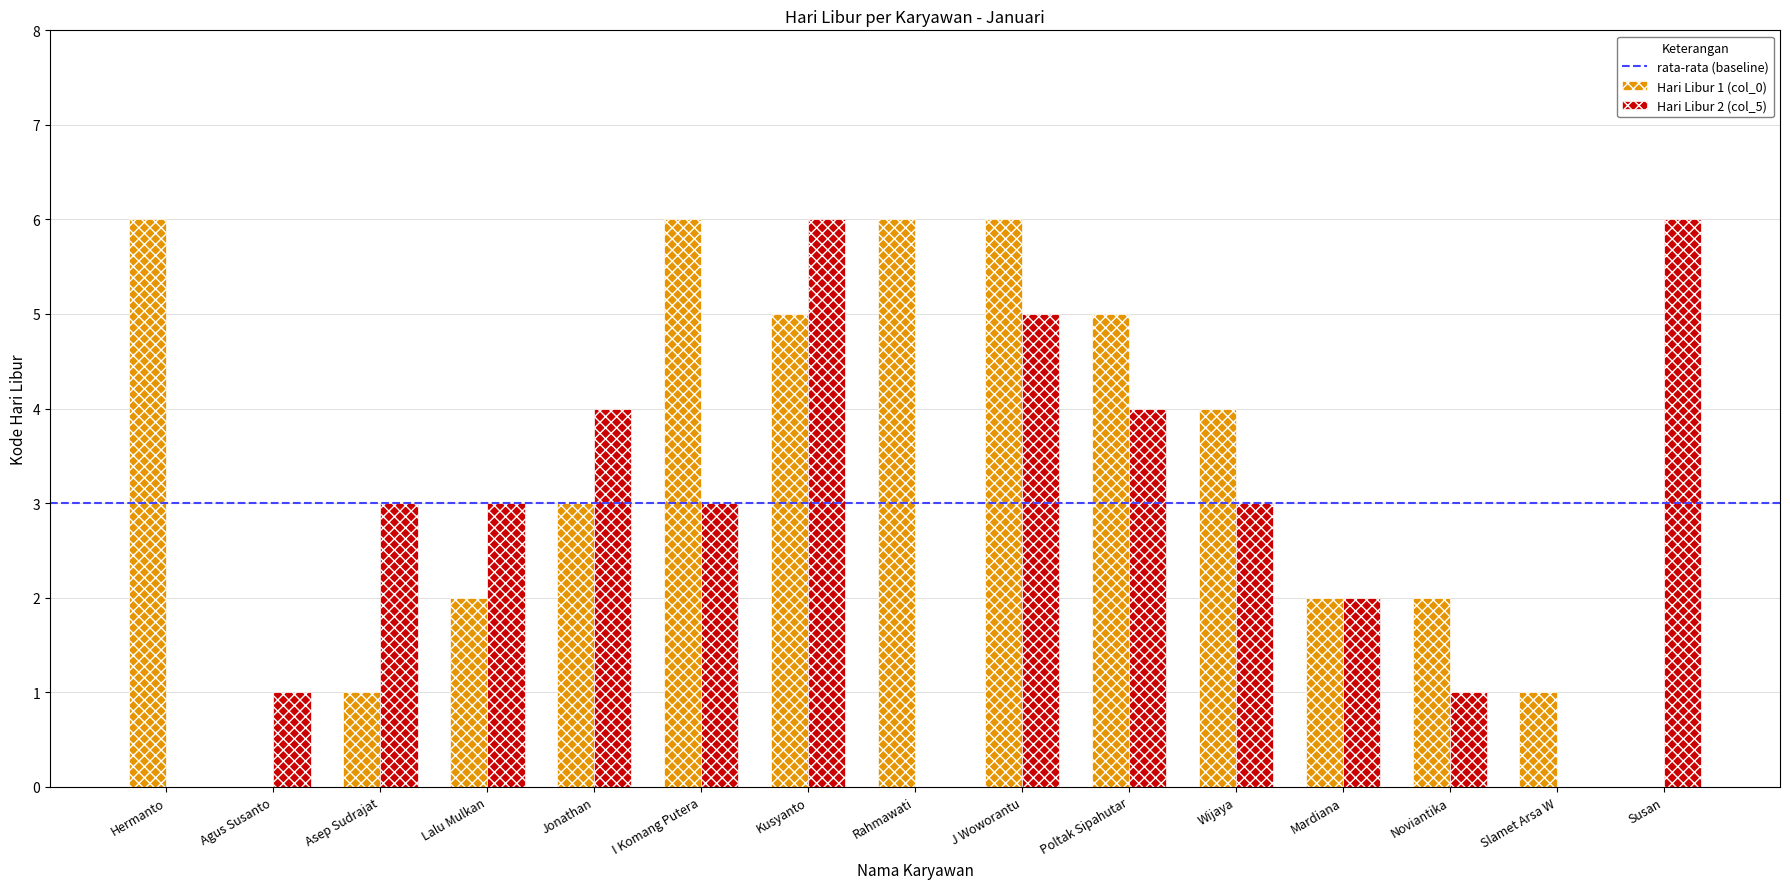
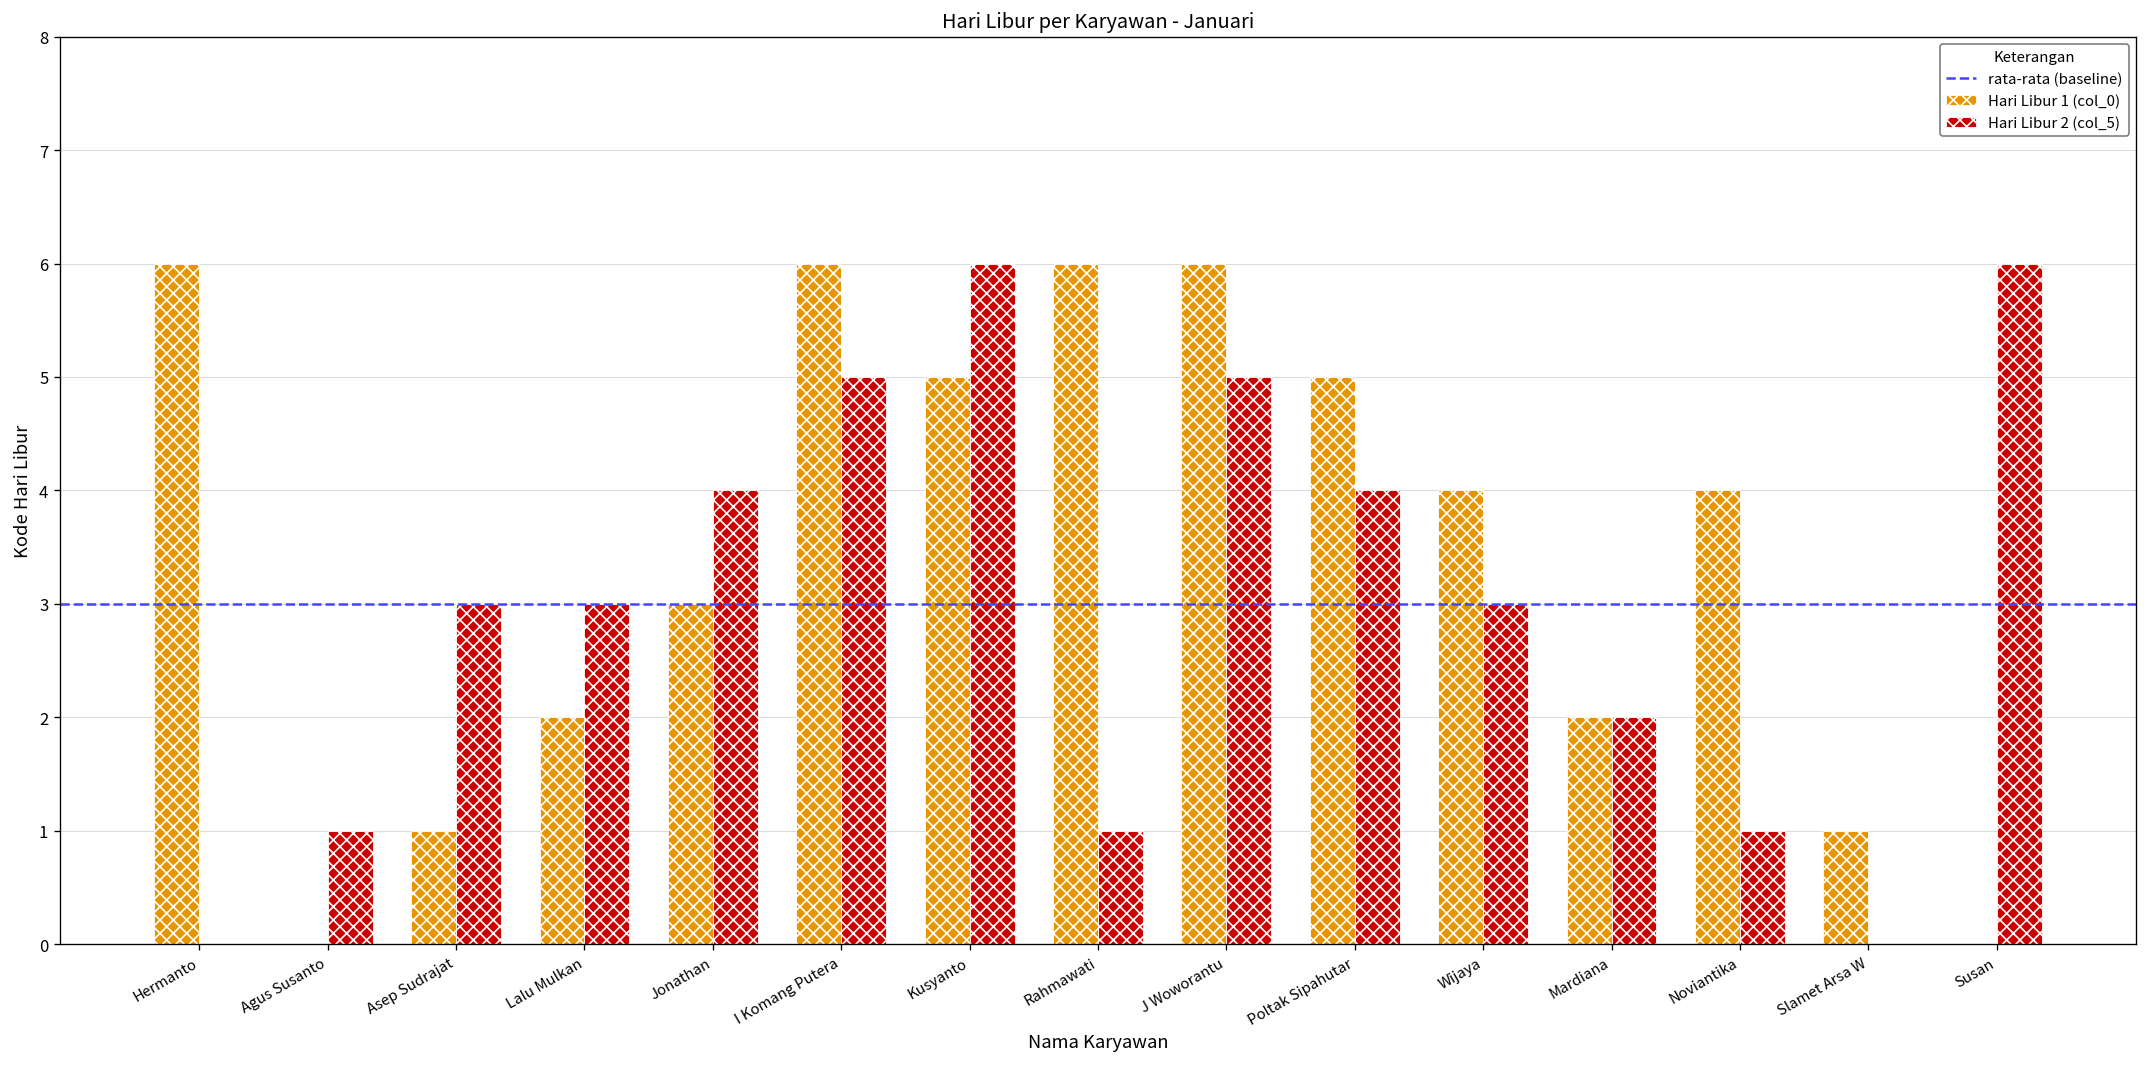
  {
    "Hari Libur 1 (col_0)": {
      "Hermanto": 6,
      "Agus Susanto": 0,
      "Asep Sudrajat": 1,
      "Lalu Mulkan": 2,
      "Jonathan": 3,
      "I Komang Putera": 6,
      "Kusyanto": 5,
      "Rahmawati": 6,
      "J Woworantu": 6,
      "Poltak Sipahutar": 5,
      "Wijaya": 4,
      "Mardiana": 2,
-     "Noviantika": 2,
+     "Noviantika": 4,
      "Slamet Arsa W": 1,
      "Susan": 0
    },
    "Hari Libur 2 (col_5)": {
      "Hermanto": 0,
      "Agus Susanto": 1,
      "Asep Sudrajat": 3,
      "Lalu Mulkan": 3,
      "Jonathan": 4,
-     "I Komang Putera": 3,
+     "I Komang Putera": 5,
      "Kusyanto": 6,
-     "Rahmawati": 0,
+     "Rahmawati": 1,
      "J Woworantu": 5,
      "Poltak Sipahutar": 4,
      "Wijaya": 3,
      "Mardiana": 2,
      "Noviantika": 1,
      "Slamet Arsa W": 0,
      "Susan": 6
    }
  }
